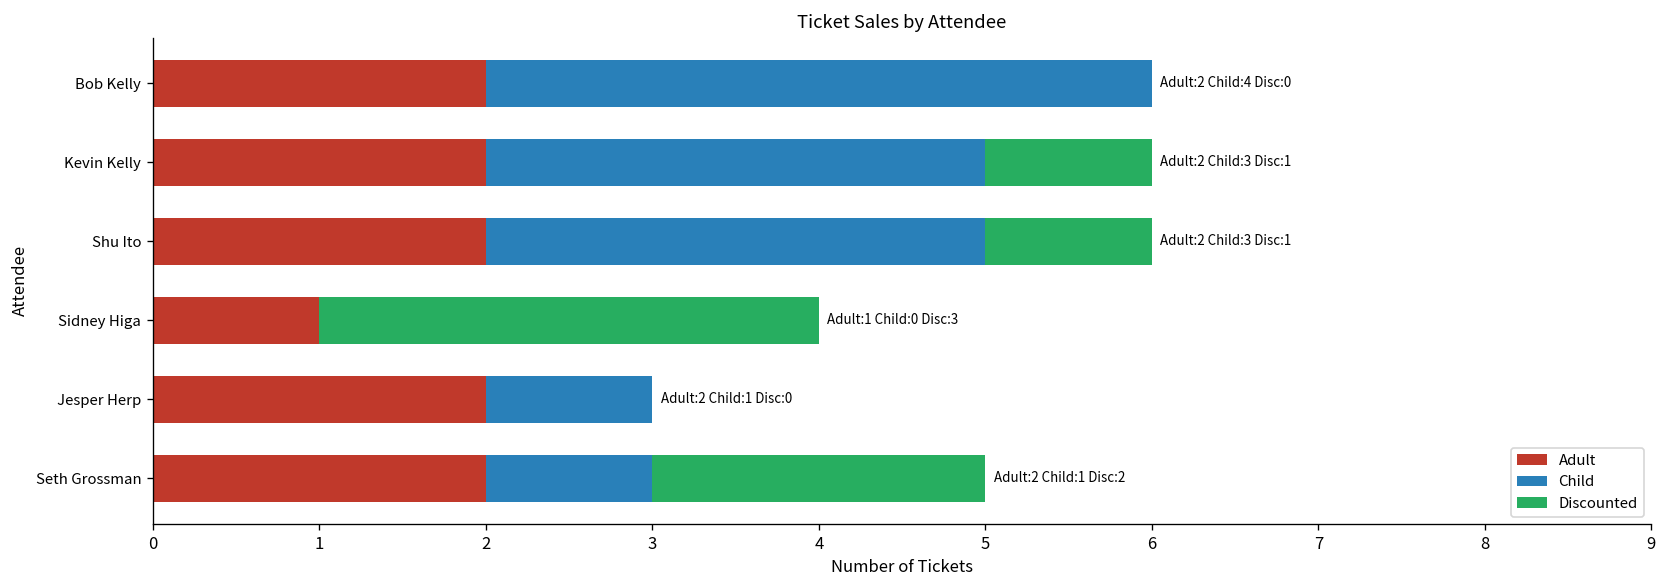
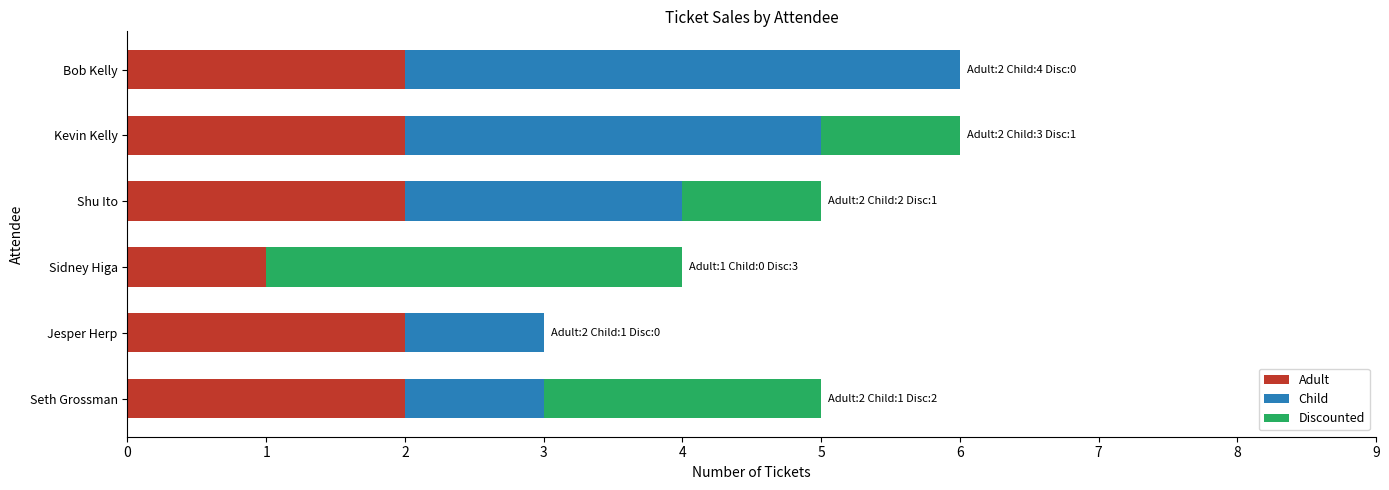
  {
    "Adult": {
      "Bob Kelly": 2.00,
      "Kevin Kelly": 2.00,
      "Shu Ito": 2.00,
      "Sidney Higa": 1.00,
      "Jesper Herp": 2.00,
      "Seth Grossman": 2.00
    },
    "Child": {
      "Bob Kelly": 4,
-     "Shu Ito": 3,
+     "Shu Ito": 2,
      "Jesper Herp": 1
    },
    "Discounted": {
      "Bob Kelly": 0,
      "Kevin Kelly": 1,
      "Shu Ito": 1,
      "Sidney Higa": 3,
      "Jesper Herp": 0,
      "Seth Grossman": 2
    }
  }
